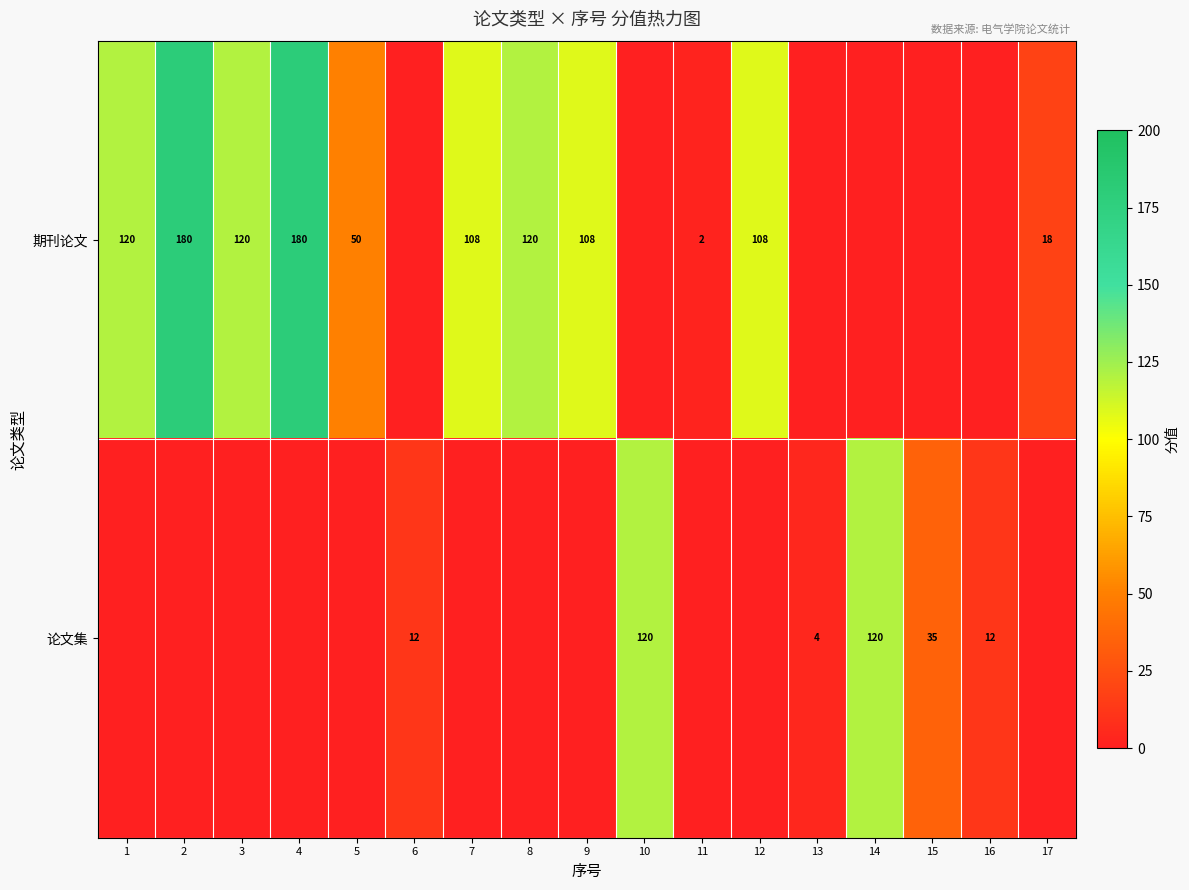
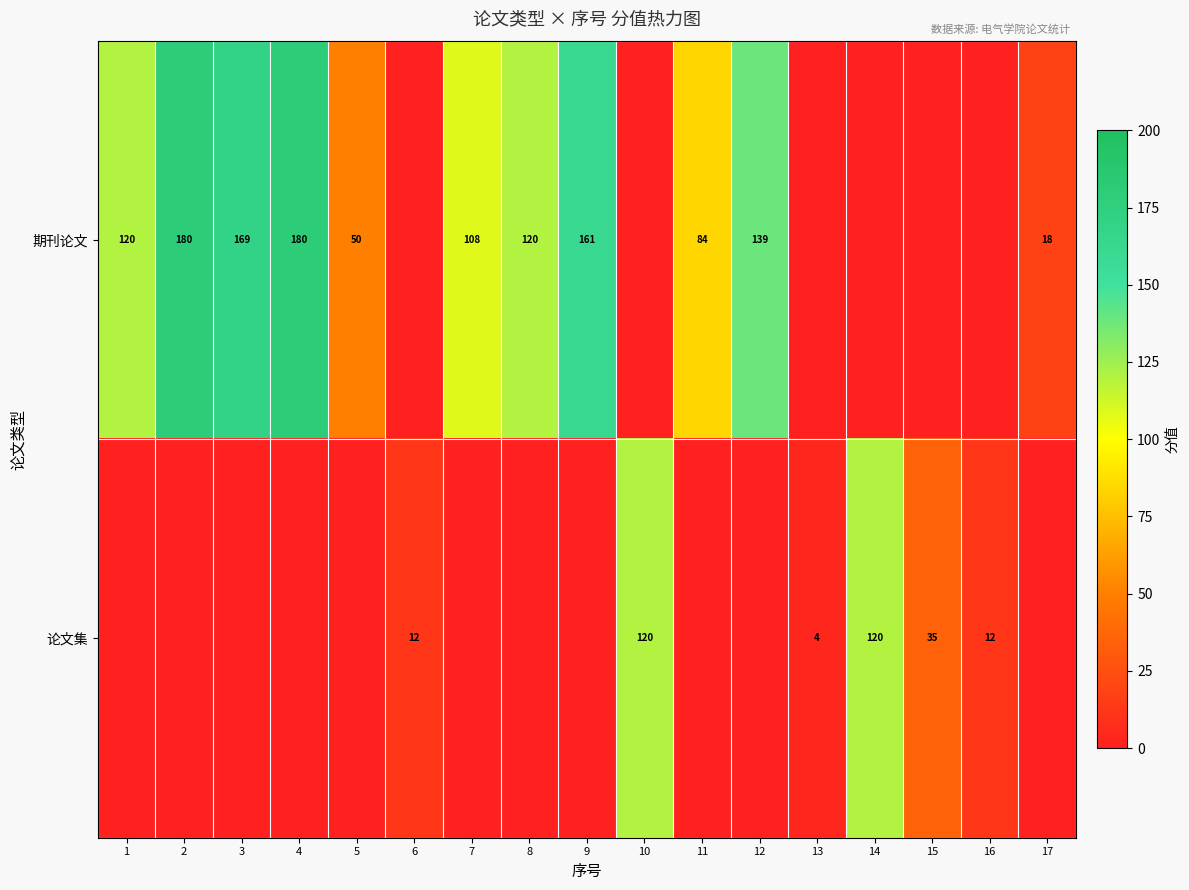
  {
    "期刊论文": {
      "1": 120,
      "2": 180,
-     "3": 120,
+     "3": 169,
      "4": 180,
      "5": 50,
      "7": 108,
      "8": 120,
-     "9": 108,
-     "11": 2,
-     "12": 108,
+     "9": 161,
+     "11": 84,
+     "12": 139,
      "17": 18
    },
    "论文集": {
      "6": 12,
      "10": 120,
      "13": 4,
      "14": 120,
      "15": 35,
      "16": 12
    }
  }
